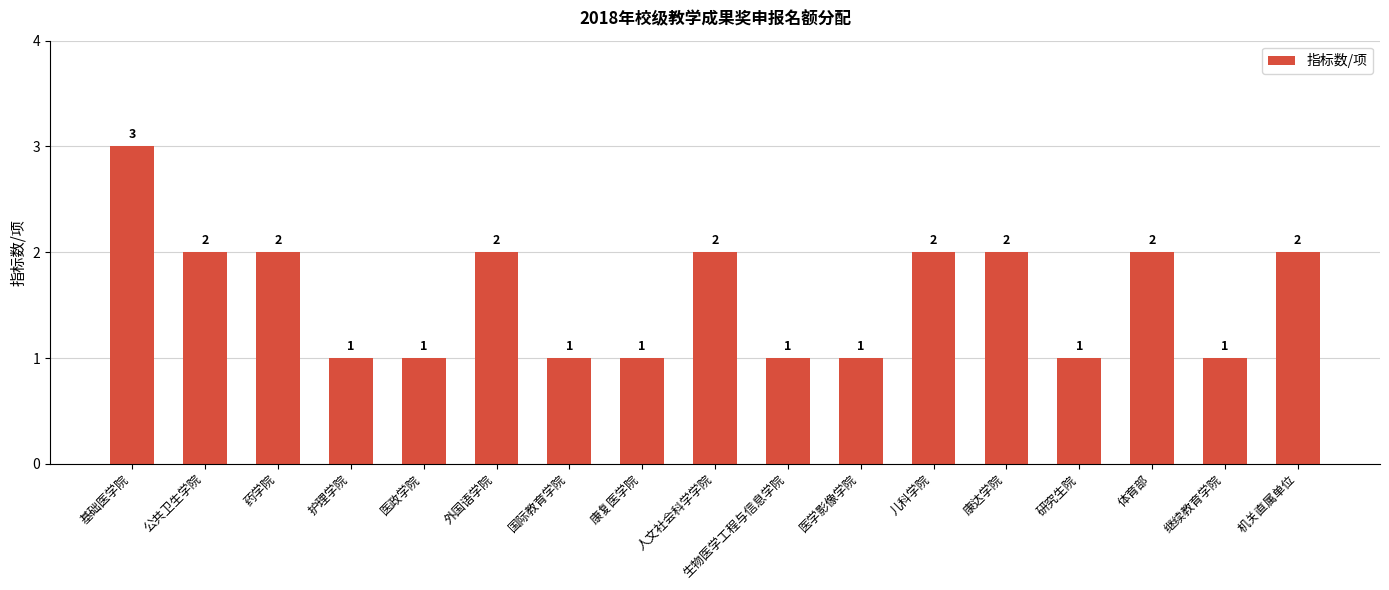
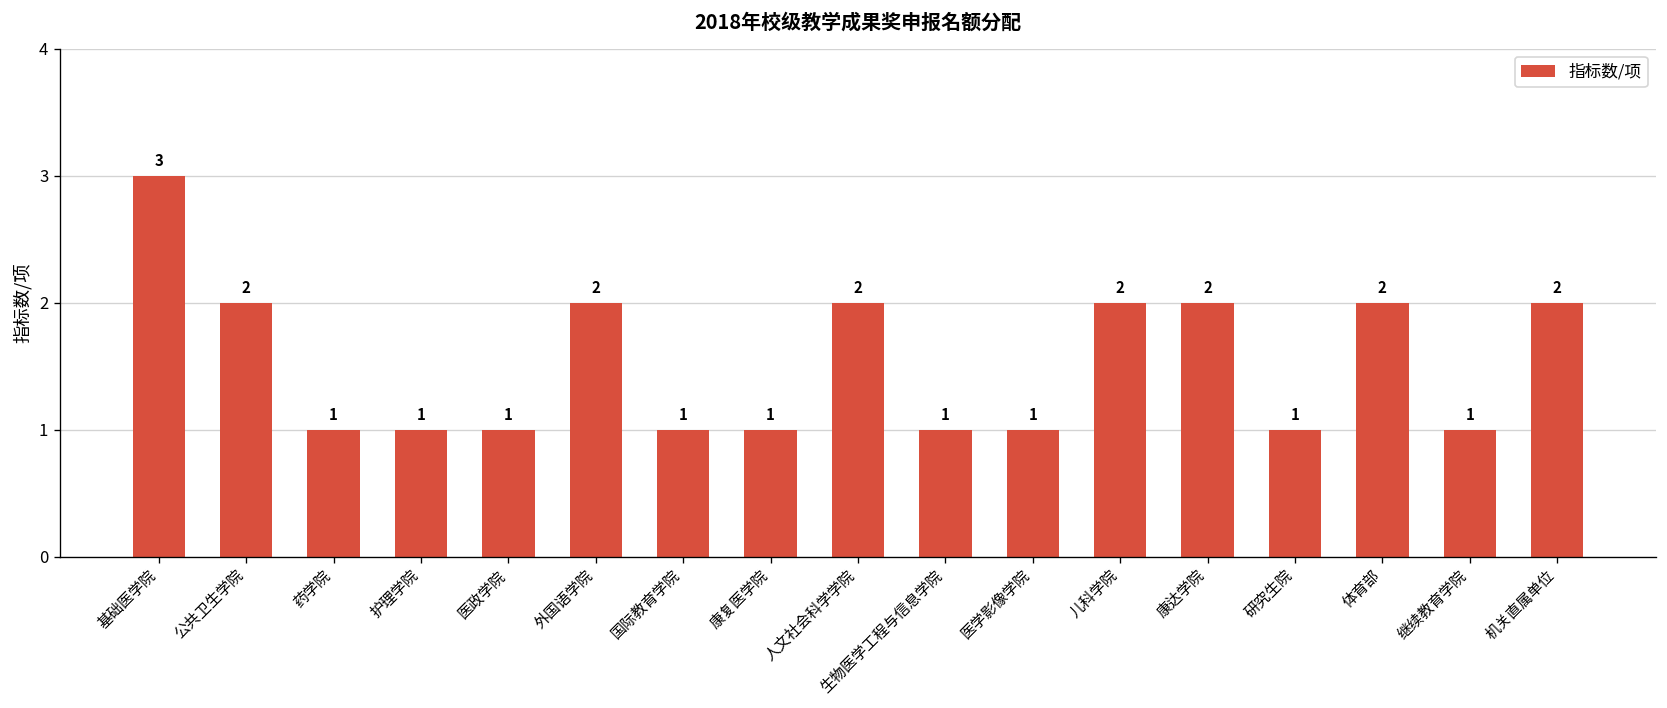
  {
    "基础医学院": 3,
    "公共卫生学院": 2,
-   "药学院": 2,
+   "药学院": 1,
    "护理学院": 1,
    "医政学院": 1,
    "外国语学院": 2,
    "国际教育学院": 1,
    "康复医学院": 1,
    "人文社会科学学院": 2,
    "生物医学工程与信息学院": 1,
    "医学影像学院": 1,
    "儿科学院": 2,
    "康达学院": 2,
    "研究生院": 1,
    "体育部": 2,
    "继续教育学院": 1,
    "机关直属单位": 2
  }
